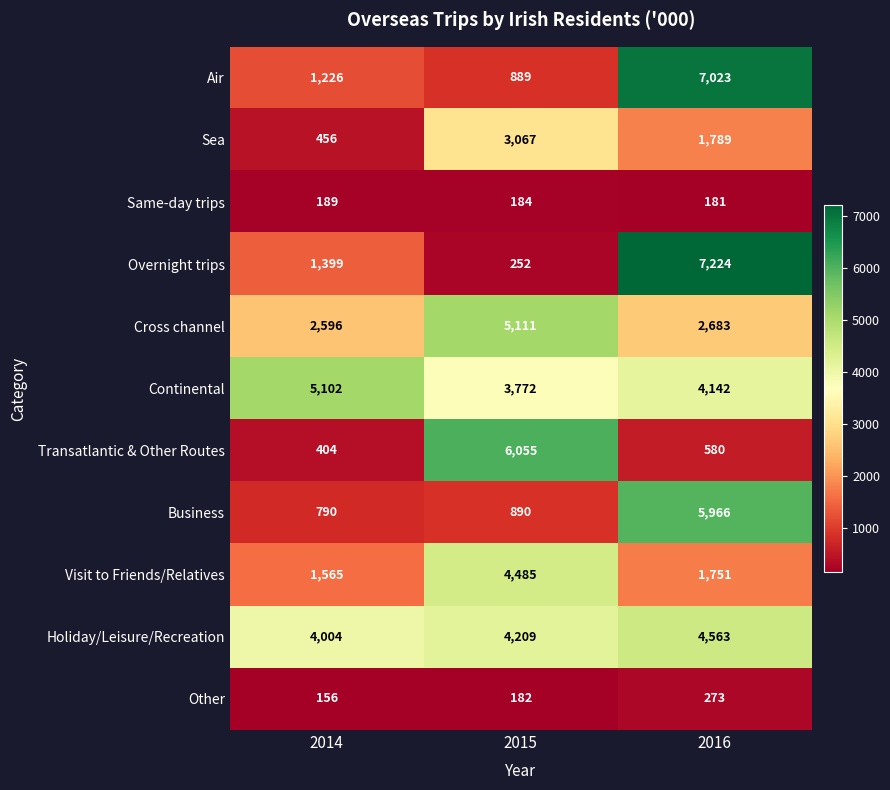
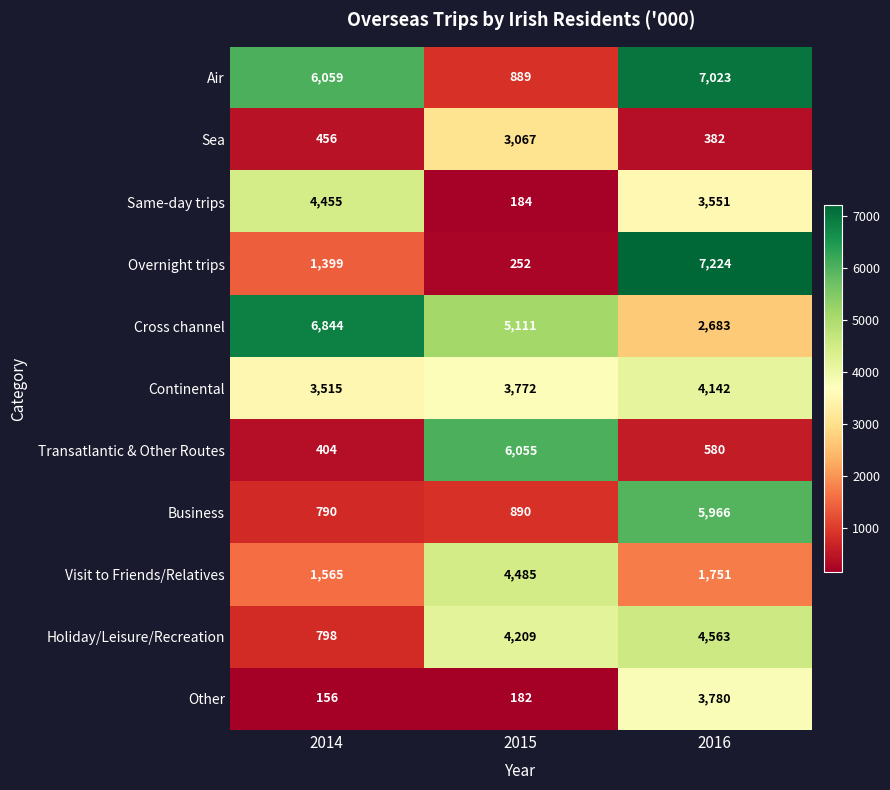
  {
    "Air": {
-     "2014": "1,226",
+     "2014": "6,059",
      "2015": "889",
      "2016": "7,023"
    },
    "Sea": {
      "2014": "456",
      "2015": "3,067",
-     "2016": "1,789"
+     "2016": "382"
    },
    "Same-day trips": {
-     "2014": "189",
+     "2014": "4,455",
      "2015": "184",
-     "2016": "181"
+     "2016": "3,551"
    },
    "Overnight trips": {
      "2014": "1,399",
      "2015": "252",
      "2016": "7,224"
    },
    "Cross channel": {
-     "2014": "2,596",
+     "2014": "6,844",
      "2015": "5,111",
      "2016": "2,683"
    },
    "Continental": {
-     "2014": "5,102",
+     "2014": "3,515",
      "2015": "3,772",
      "2016": "4,142"
    },
    "Transatlantic & Other Routes": {
      "2014": "404",
      "2015": "6,055",
      "2016": "580"
    },
    "Business": {
      "2014": "790",
      "2015": "890",
      "2016": "5,966"
    },
    "Visit to Friends/Relatives": {
      "2014": "1,565",
      "2015": "4,485",
      "2016": "1,751"
    },
    "Holiday/Leisure/Recreation": {
-     "2014": "4,004",
+     "2014": "798",
      "2015": "4,209",
      "2016": "4,563"
    },
    "Other": {
      "2014": "156",
      "2015": "182",
-     "2016": "273"
+     "2016": "3,780"
    }
  }
